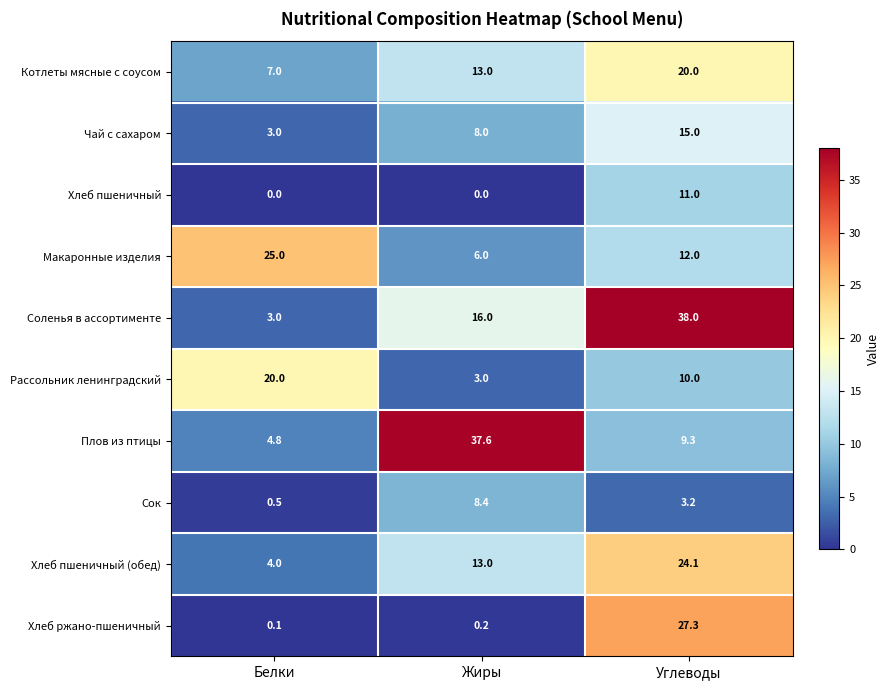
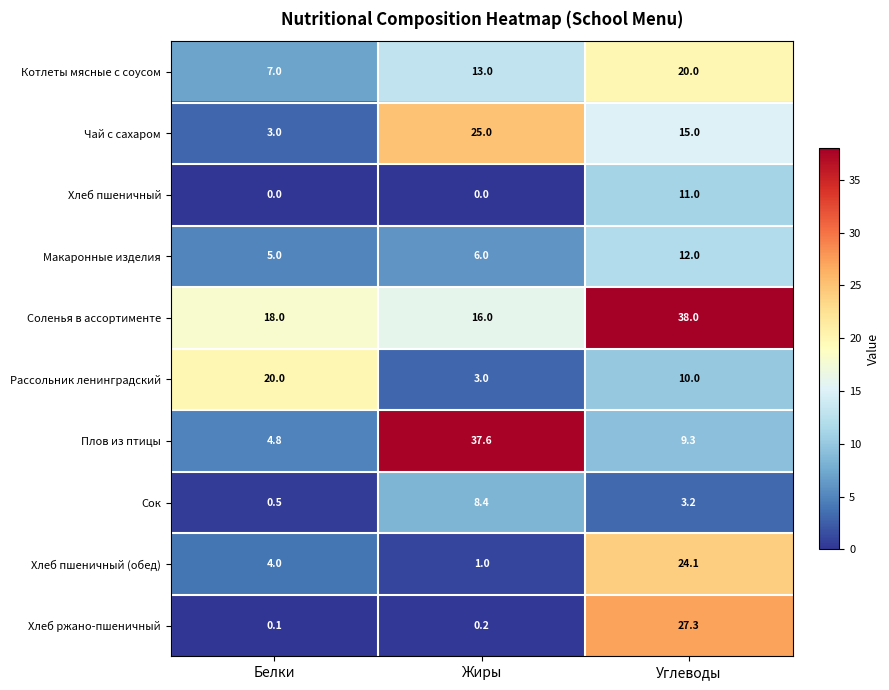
  {
    "Котлеты мясные с соусом": {
      "Белки": 7.0,
      "Жиры": 13.0,
      "Углеводы": 20.0
    },
    "Чай с сахаром": {
      "Белки": 3.0,
-     "Жиры": 8.0,
+     "Жиры": 25.0,
      "Углеводы": 15.0
    },
    "Хлеб пшеничный": {
      "Белки": 0.0,
      "Жиры": 0.0,
      "Углеводы": 11.0
    },
    "Макаронные изделия": {
-     "Белки": 25.0,
+     "Белки": 5.0,
      "Жиры": 6.0,
      "Углеводы": 12.0
    },
    "Соленья в ассортименте": {
-     "Белки": 3.0,
+     "Белки": 18.0,
      "Жиры": 16.0,
      "Углеводы": 38.0
    },
    "Рассольник ленинградский": {
      "Белки": 20.0,
      "Жиры": 3.0,
      "Углеводы": 10.0
    },
    "Плов из птицы": {
      "Белки": 4.8,
      "Жиры": 37.6,
      "Углеводы": 9.3
    },
    "Сок": {
      "Белки": 0.5,
      "Жиры": 8.4,
      "Углеводы": 3.2
    },
    "Хлеб пшеничный (обед)": {
      "Белки": 4.0,
-     "Жиры": 13.0,
+     "Жиры": 1.0,
      "Углеводы": 24.1
    },
    "Хлеб ржано-пшеничный": {
      "Белки": 0.1,
      "Жиры": 0.2,
      "Углеводы": 27.3
    }
  }
